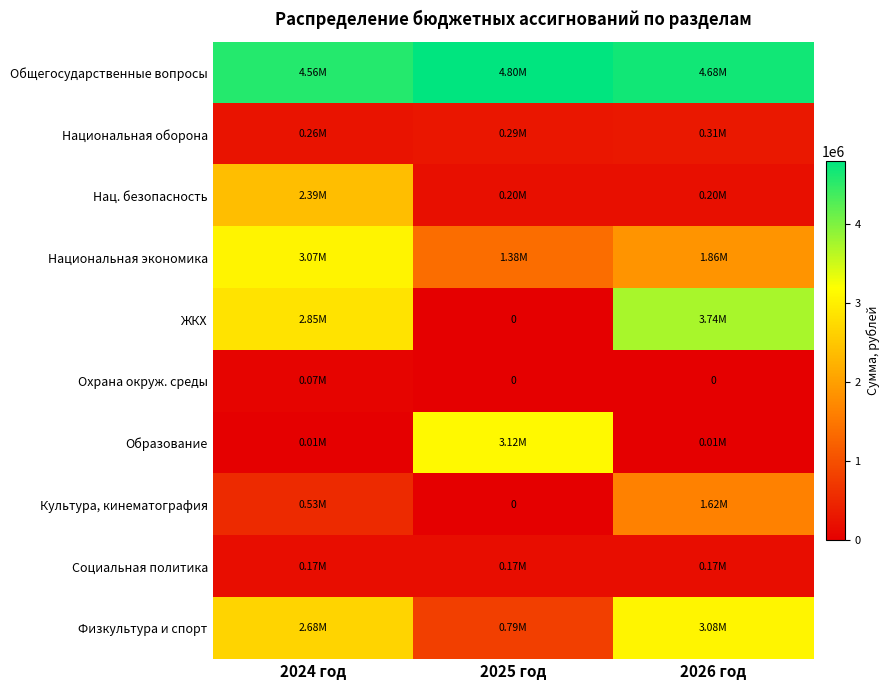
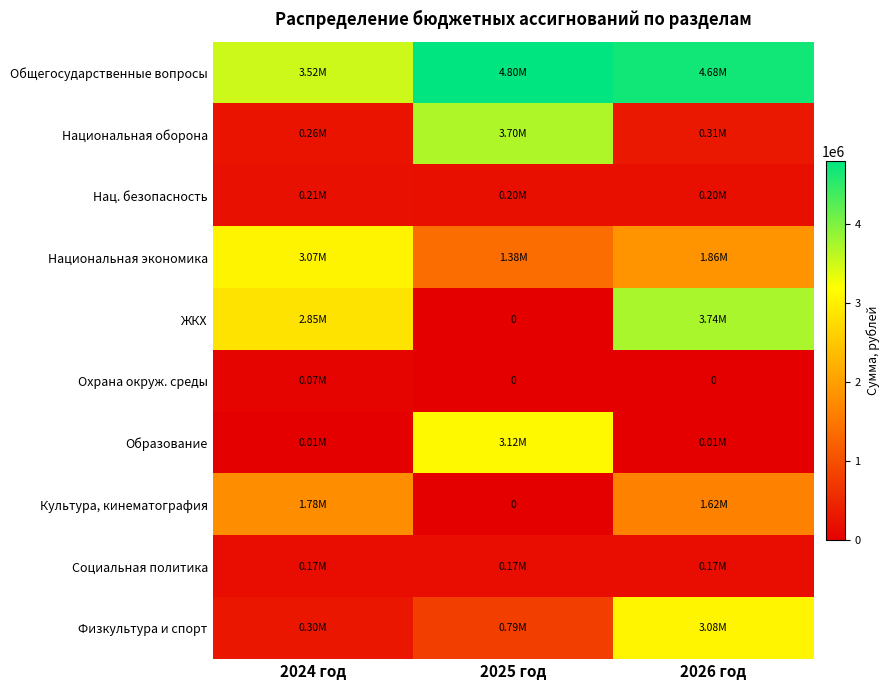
  {
    "Общегосударственные вопросы": {
-     "2024 год": "4.56M",
+     "2024 год": "3.52M",
      "2025 год": "4.80M",
      "2026 год": "4.68M"
    },
    "Национальная оборона": {
      "2024 год": "0.26M",
-     "2025 год": "0.29M",
+     "2025 год": "3.70M",
      "2026 год": "0.31M"
    },
    "Нац. безопасность": {
-     "2024 год": "2.39M",
+     "2024 год": "0.21M",
      "2025 год": "0.20M",
      "2026 год": "0.20M"
    },
    "Национальная экономика": {
      "2024 год": "3.07M",
      "2025 год": "1.38M",
      "2026 год": "1.86M"
    },
    "ЖКХ": {
      "2024 год": "2.85M",
      "2025 год": "0",
      "2026 год": "3.74M"
    },
    "Охрана окруж. среды": {
      "2024 год": "0.07M",
      "2025 год": "0",
      "2026 год": "0"
    },
    "Образование": {
      "2024 год": "0.01M",
      "2025 год": "3.12M",
      "2026 год": "0.01M"
    },
    "Культура, кинематография": {
-     "2024 год": "0.53M",
+     "2024 год": "1.78M",
      "2025 год": "0",
      "2026 год": "1.62M"
    },
    "Социальная политика": {
      "2024 год": "0.17M",
      "2025 год": "0.17M",
      "2026 год": "0.17M"
    },
    "Физкультура и спорт": {
-     "2024 год": "2.68M",
+     "2024 год": "0.30M",
      "2025 год": "0.79M",
      "2026 год": "3.08M"
    }
  }
